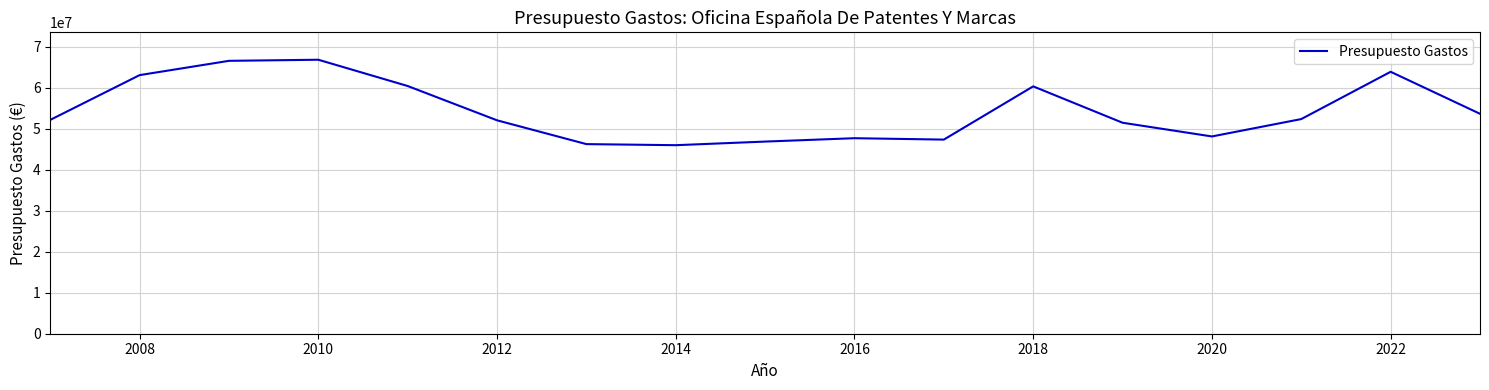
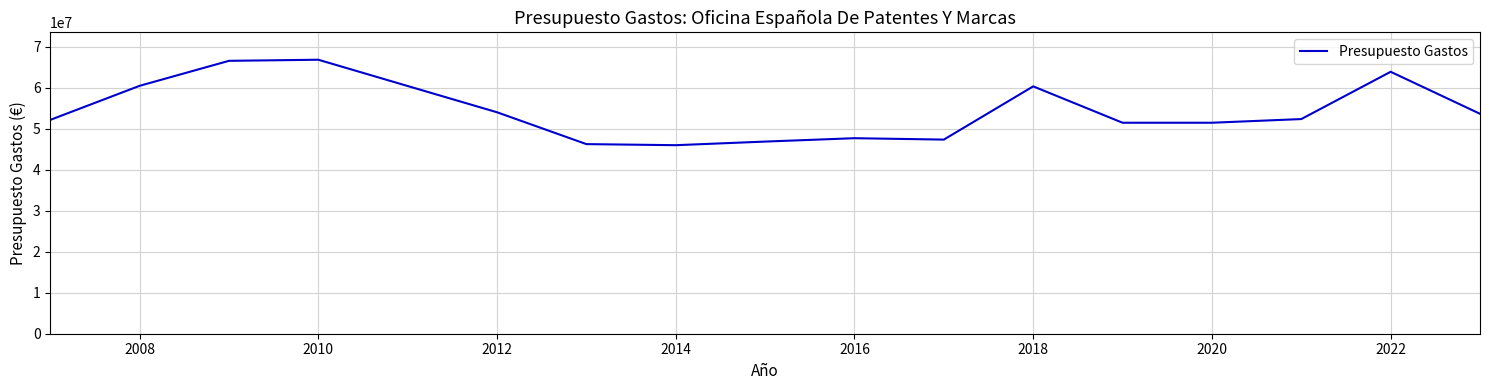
  {
-   "2008": 63000000,
+   "2008": 60000000,
    "2010": 67000000,
-   "2012": 52000000,
+   "2012": 54000000,
    "2014": 46000000,
    "2016": 48000000,
    "2018": 60000000,
-   "2020": 48000000,
+   "2020": 51000000,
    "2022": 64000000
  }
